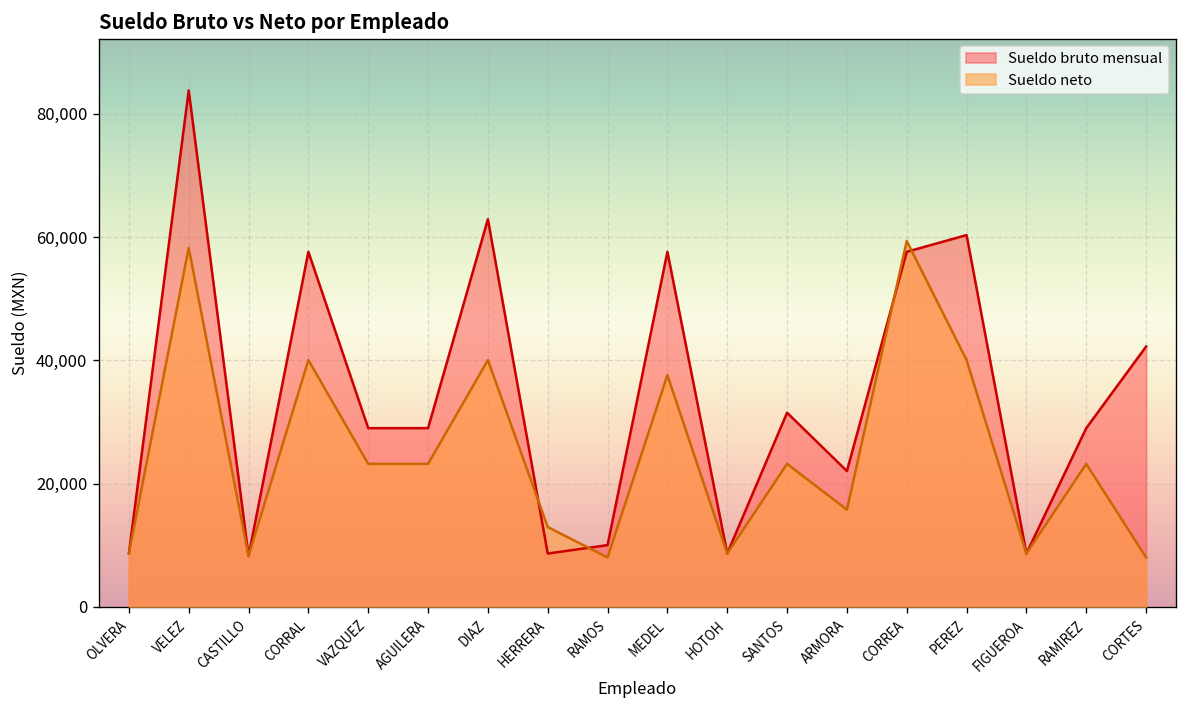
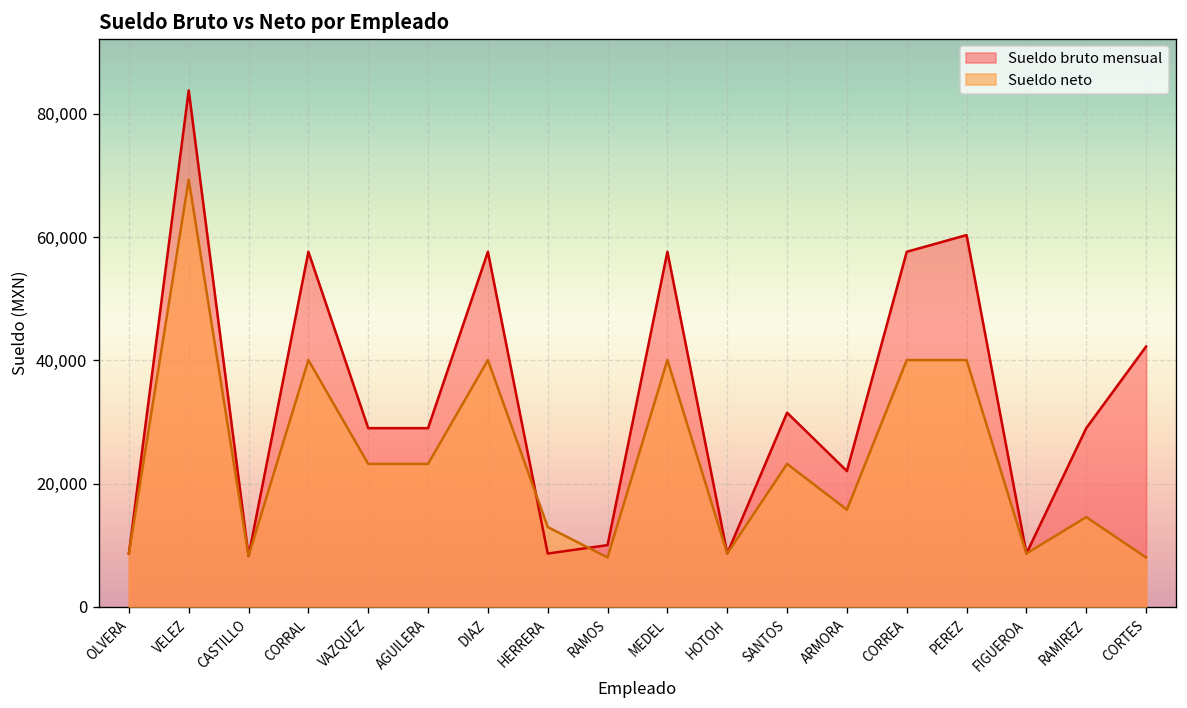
  {
    "Sueldo bruto mensual": {
      "VELEZ": "84,000",
      "CORRAL": "58,000",
      "VAZQUEZ": "29,000",
      "AGUILERA": "29,000",
-     "DIAZ": "63,000",
+     "DIAZ": "58,000",
      "HERRERA": "9,000",
      "RAMOS": "10,000",
      "MEDEL": "58,000",
      "SANTOS": "31,000",
      "ARMORA": "22,000",
      "CORREA": "58,000",
      "PEREZ": "60,000",
      "RAMIREZ": "29,000",
      "CORTES": "42,000"
    },
    "Sueldo neto": {
-     "VELEZ": "58,000",
+     "VELEZ": "69,000",
      "CORRAL": "40,000",
      "VAZQUEZ": "23,000",
      "AGUILERA": "23,000",
      "DIAZ": "40,000",
      "HERRERA": "13,000",
      "RAMOS": "8,000",
-     "MEDEL": "38,000",
+     "MEDEL": "40,000",
      "SANTOS": "23,000",
      "ARMORA": "16,000",
-     "CORREA": "59,000",
+     "CORREA": "40,000",
      "PEREZ": "40,000",
-     "RAMIREZ": "23,000",
+     "RAMIREZ": "15,000",
      "CORTES": "8,000"
    }
  }
